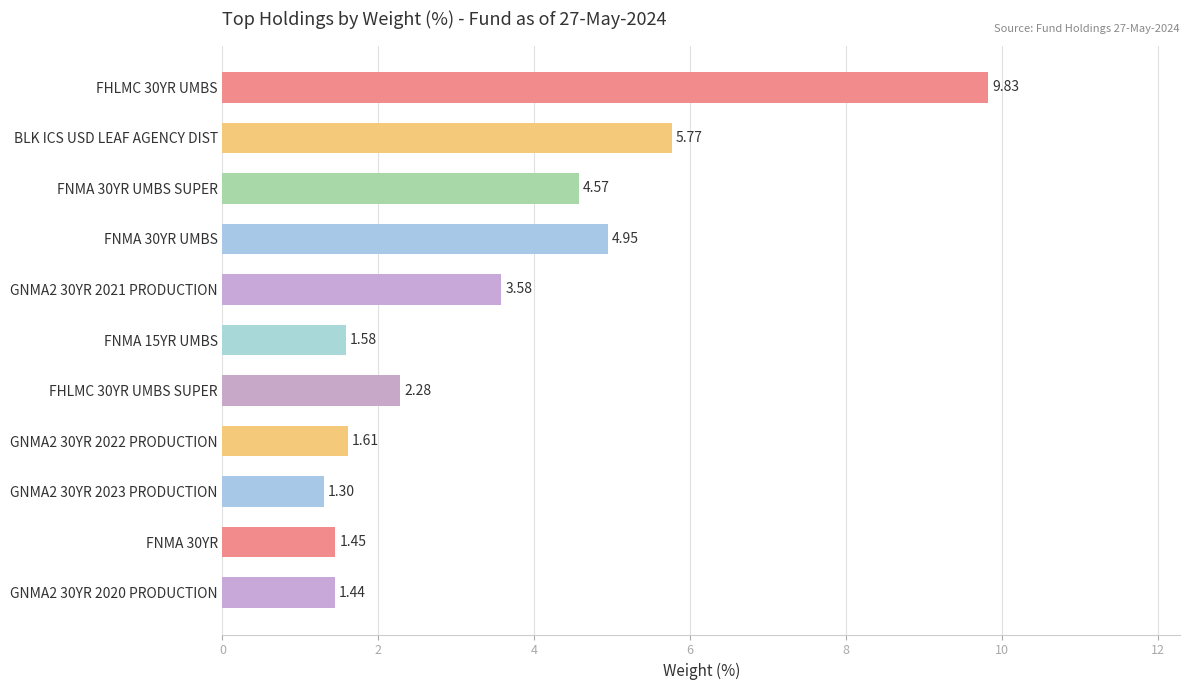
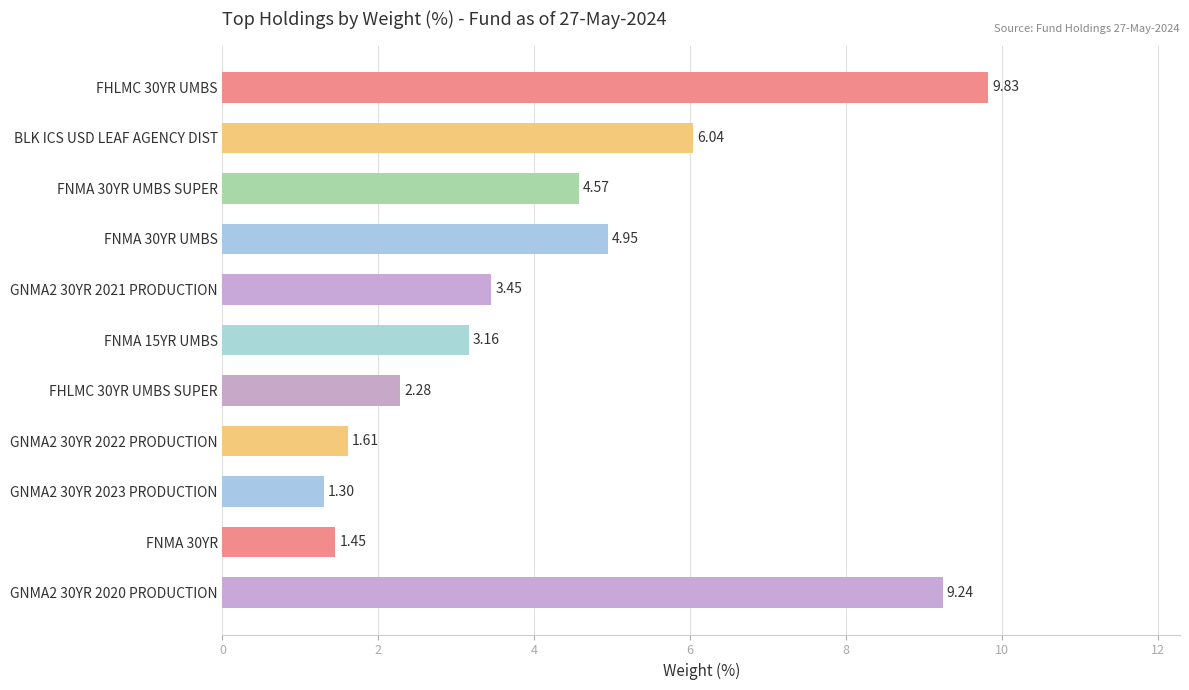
  {
    "FHLMC 30YR UMBS": 9.83,
-   "BLK ICS USD LEAF AGENCY DIST": 5.77,
+   "BLK ICS USD LEAF AGENCY DIST": 6.04,
    "FNMA 30YR UMBS SUPER": 4.57,
    "FNMA 30YR UMBS": 4.95,
-   "GNMA2 30YR 2021 PRODUCTION": 3.58,
-   "FNMA 15YR UMBS": 1.58,
+   "GNMA2 30YR 2021 PRODUCTION": 3.45,
+   "FNMA 15YR UMBS": 3.16,
    "FHLMC 30YR UMBS SUPER": 2.28,
    "GNMA2 30YR 2022 PRODUCTION": 1.61,
    "GNMA2 30YR 2023 PRODUCTION": 1.30,
    "FNMA 30YR": 1.45,
-   "GNMA2 30YR 2020 PRODUCTION": 1.44
+   "GNMA2 30YR 2020 PRODUCTION": 9.24
  }
